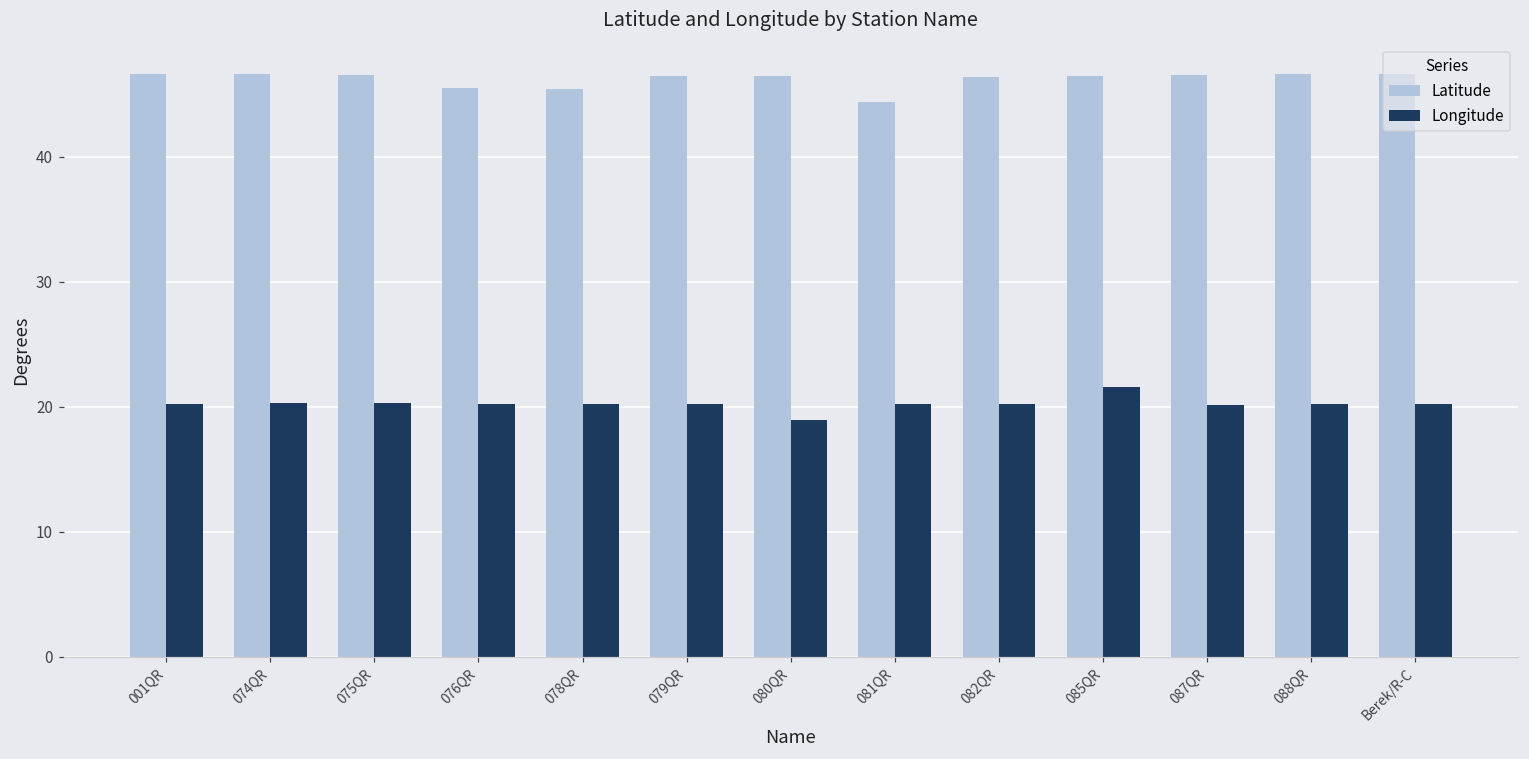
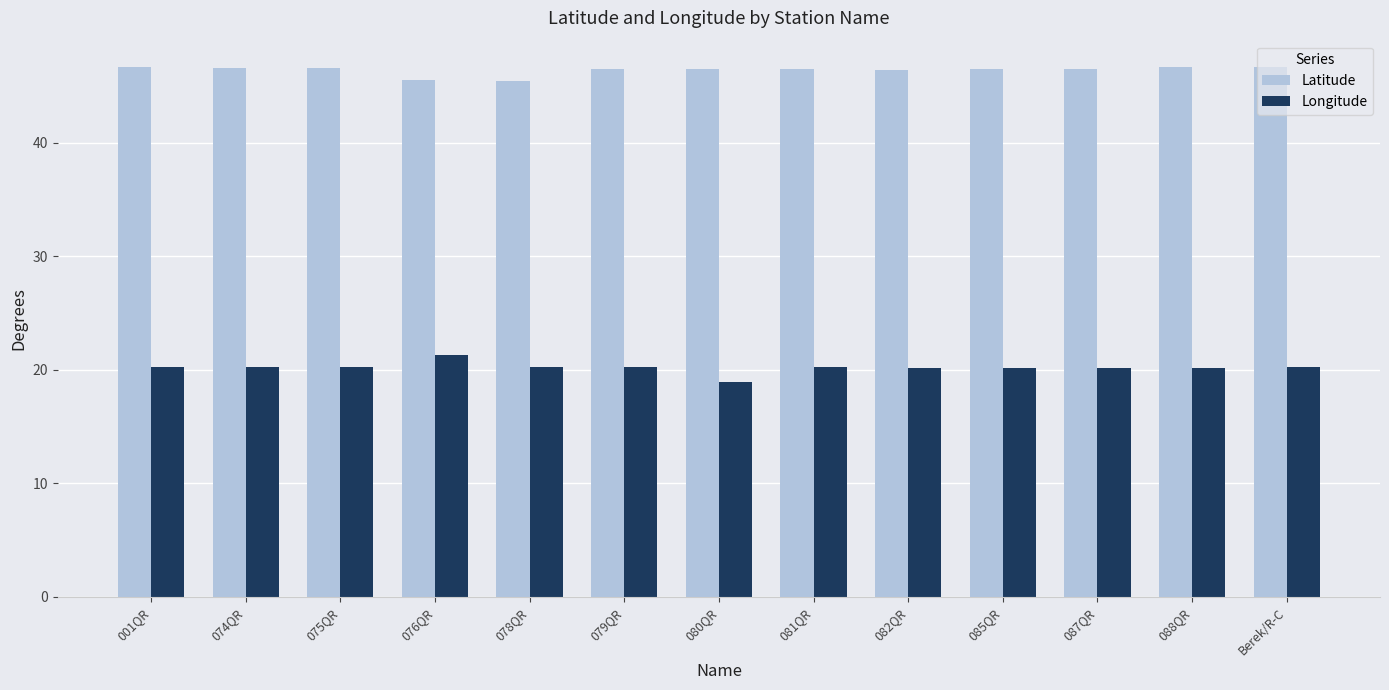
  {
    "Latitude": {
      "001QR": 46.7,
      "074QR": 46.6,
      "075QR": 46.6,
      "076QR": 45.5,
      "078QR": 45.4,
      "079QR": 46.5,
      "080QR": 46.4,
-     "081QR": 44.4,
+     "081QR": 46.5,
      "082QR": 46.4,
      "085QR": 46.5,
      "087QR": 46.5,
      "088QR": 46.6
    },
    "Longitude": {
      "001QR": 20.3,
      "074QR": 20.3,
      "075QR": 20.3,
-     "076QR": 20.2,
+     "076QR": 21.3,
      "078QR": 20.2,
      "079QR": 20.2,
      "080QR": 18.9,
      "081QR": 20.2,
      "082QR": 20.2,
-     "085QR": 21.6,
+     "085QR": 20.2,
      "087QR": 20.2,
      "088QR": 20.2,
      "Berek/R-C": 20.2
    }
  }
